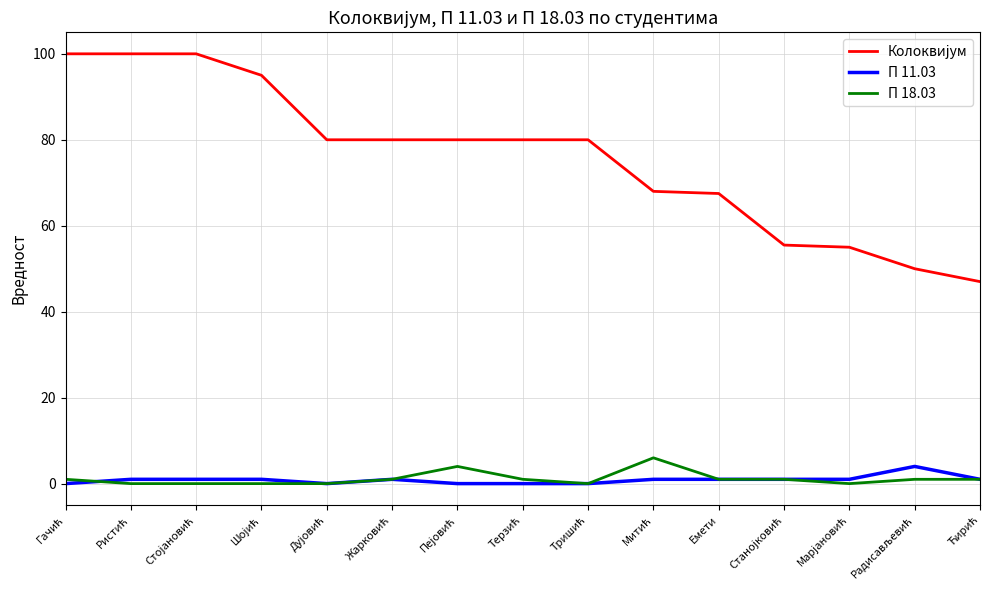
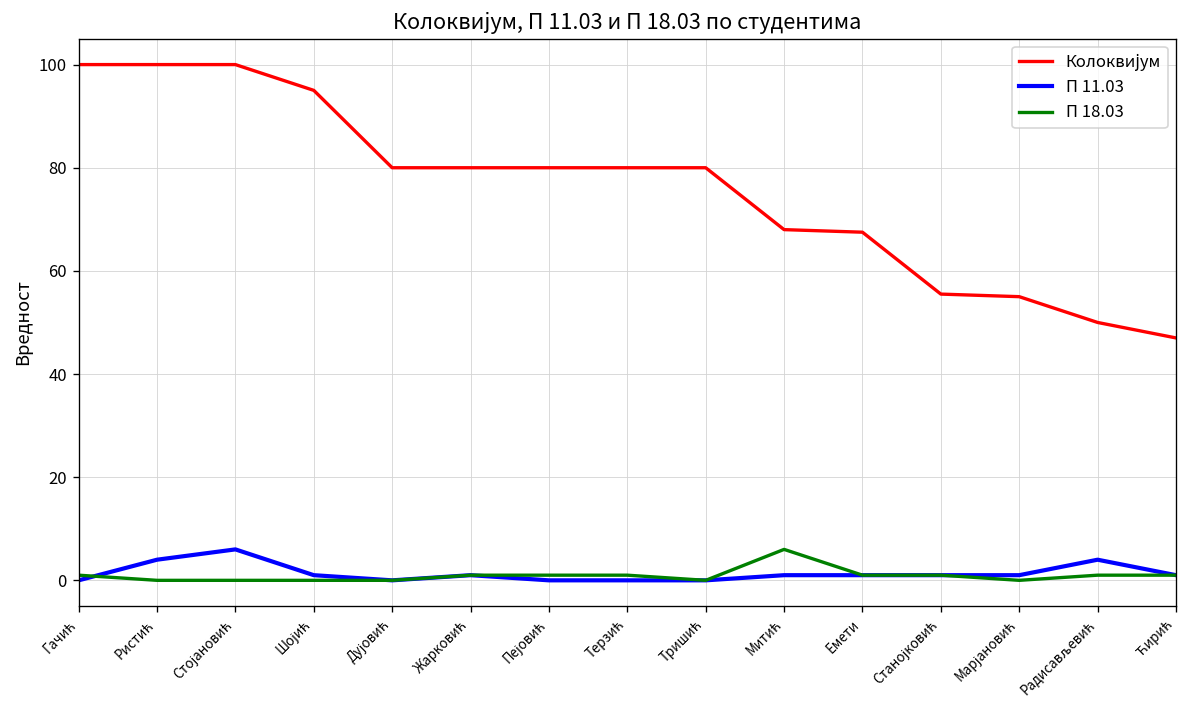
  {
    "Колоквијум": {
      "Гачић": 100,
      "Ристић": 100,
      "Стојановић": 100,
      "Шојић": 95,
      "Дујовић": 80,
      "Жарковић": 80,
      "Пејовић": 80,
      "Терзић": 80,
      "Тришић": 80,
      "Митић": 68,
      "Емети": 68,
      "Станојковић": 56,
      "Марјановић": 55,
      "Радисављевић": 50,
      "Ћирић": 47
    },
    "П 11.03": {
      "Гачић": 0,
-     "Ристић": 1,
-     "Стојановић": 1,
+     "Ристић": 4,
+     "Стојановић": 6,
      "Шојић": 1,
      "Пејовић": 0,
      "Терзић": 0,
      "Митић": 1,
      "Марјановић": 1,
      "Радисављевић": 4
    },
    "П 18.03": {
      "Гачић": 1,
      "Ристић": 0,
      "Стојановић": 0,
      "Шојић": 0,
-     "Пејовић": 4,
+     "Пејовић": 1,
      "Терзић": 1,
      "Митић": 6,
      "Марјановић": 0,
      "Радисављевић": 1
    }
  }
